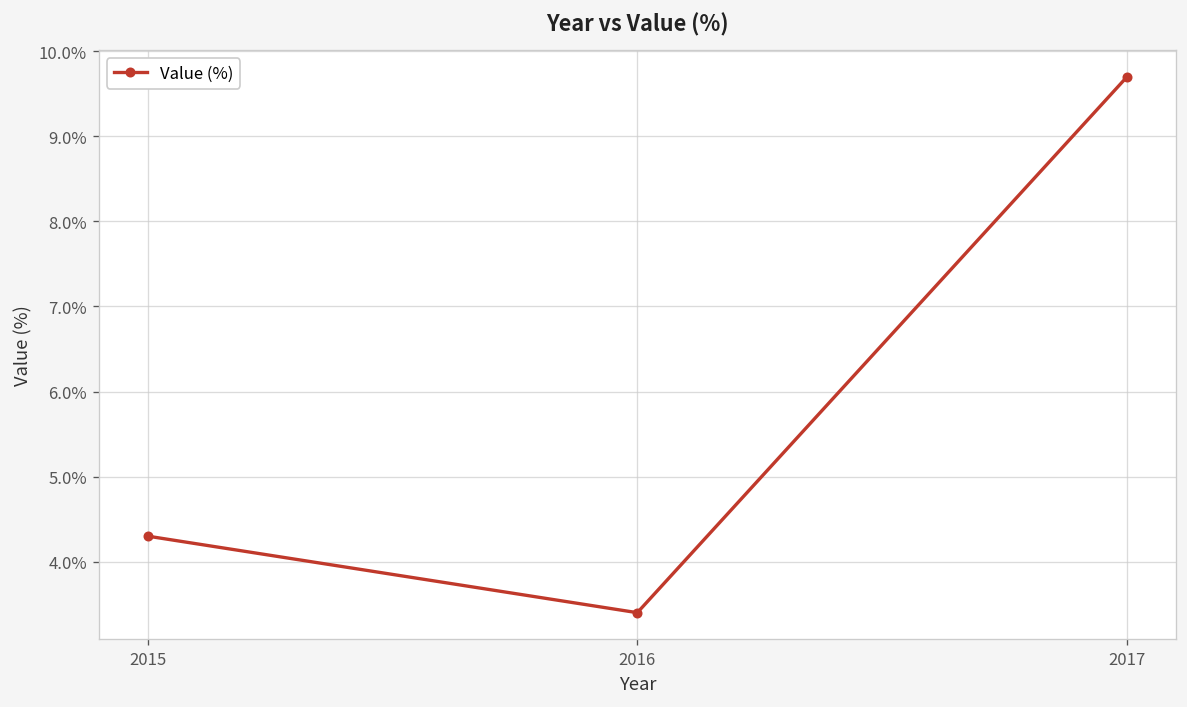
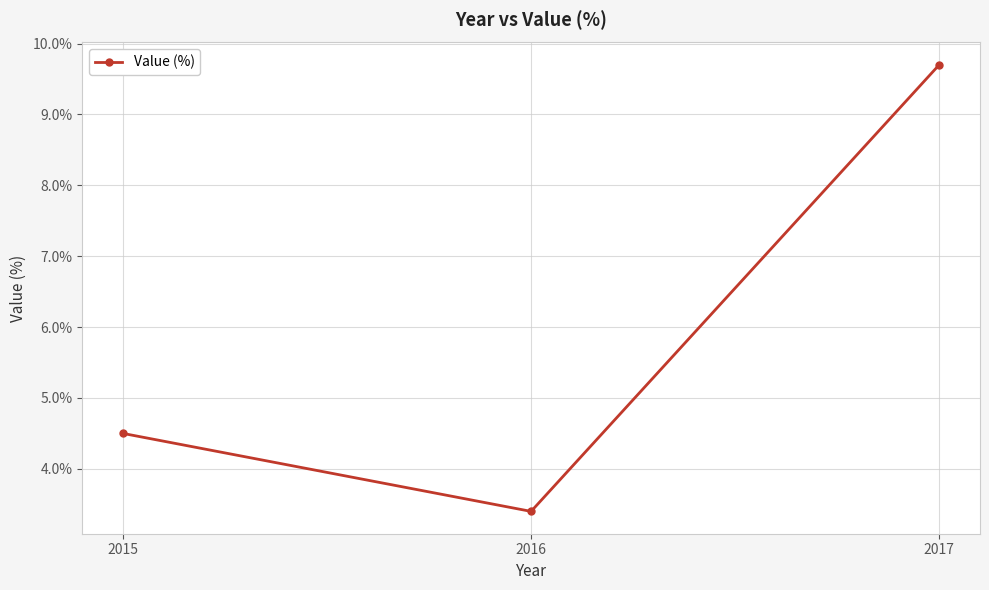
  {
-   "2015": "4.3%",
+   "2015": "4.5%",
    "2016": "3.4%",
    "2017": "9.7%"
  }
